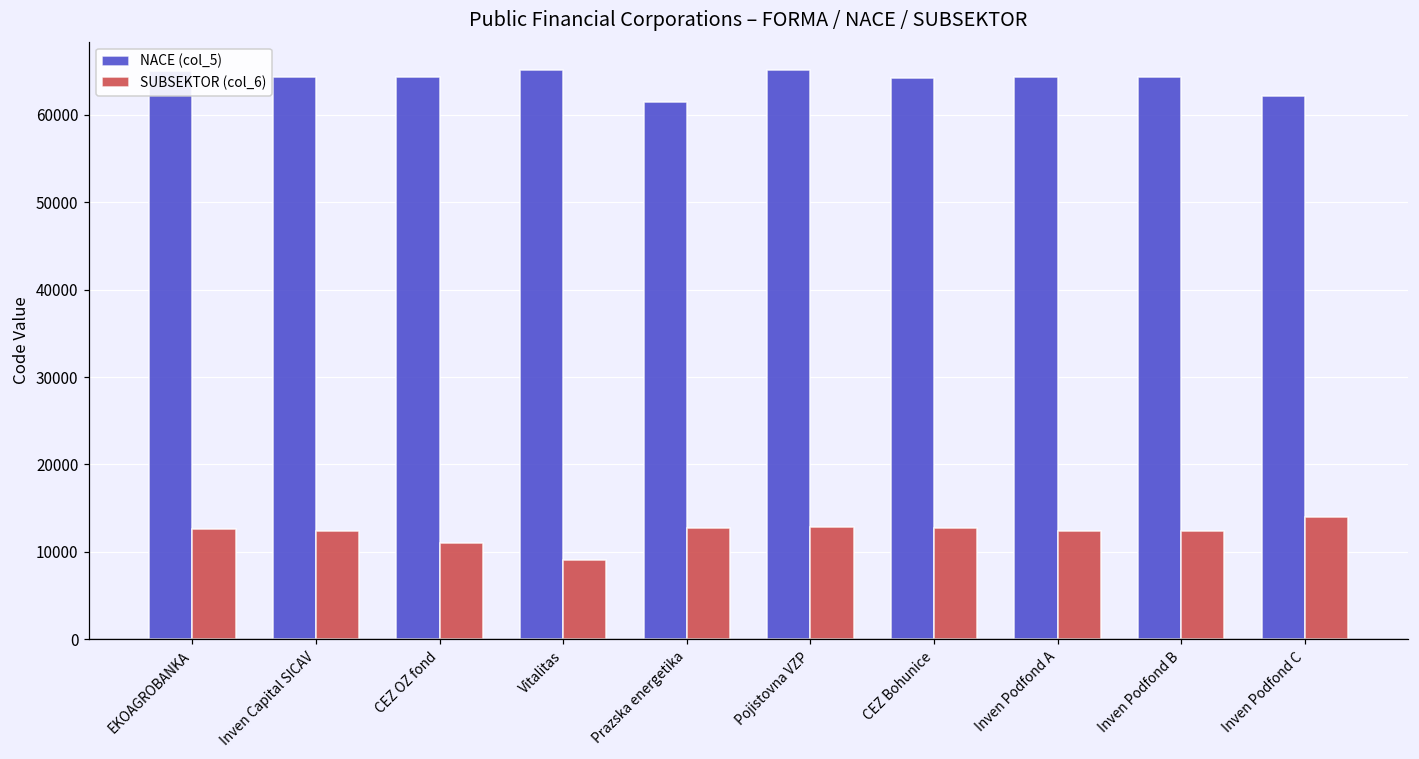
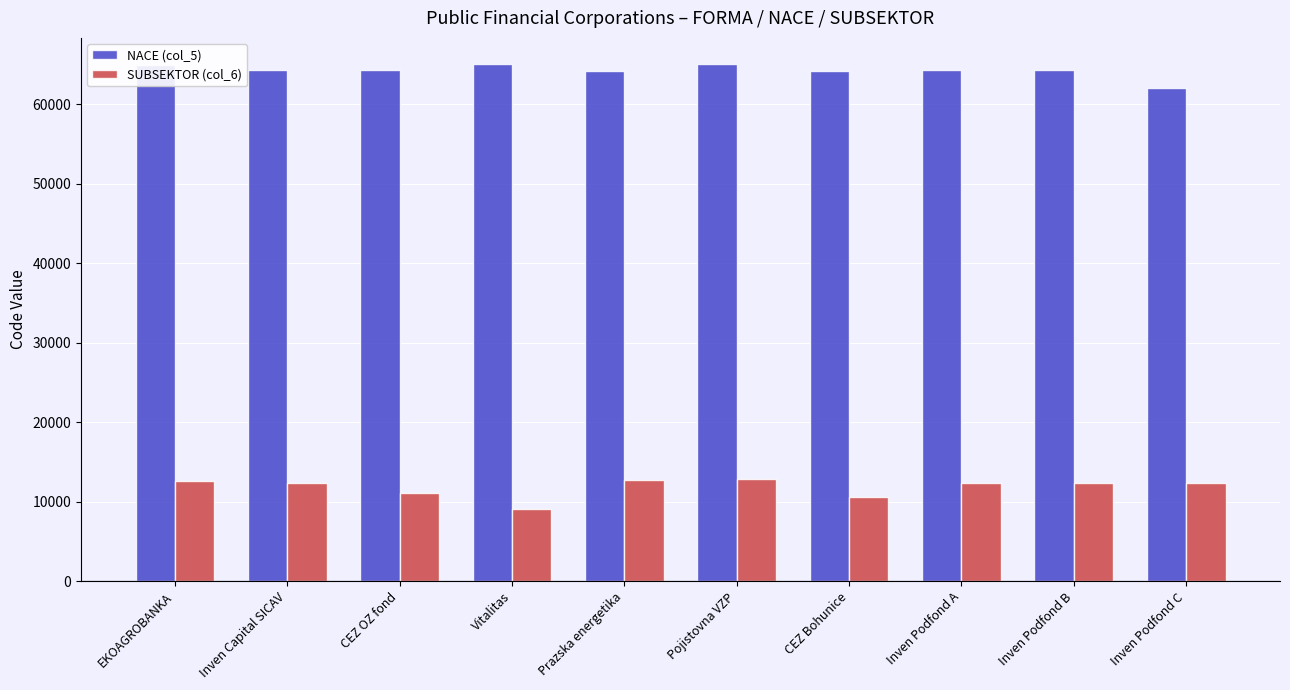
  {
    "NACE (col_5)": {
      "Inven Capital SICAV": 64000,
      "CEZ OZ fond": 64000,
      "Vitalitas": 65000,
-     "Prazska energetika": 62000,
+     "Prazska energetika": 64000,
      "Pojistovna VZP": 65000,
      "CEZ Bohunice": 64000,
      "Inven Podfond A": 64000,
      "Inven Podfond B": 64000,
      "Inven Podfond C": 62000
    },
    "SUBSEKTOR (col_6)": {
      "EKOAGROBANKA": 13000,
      "Inven Capital SICAV": 12000,
      "CEZ OZ fond": 11000,
      "Vitalitas": 9000,
      "Prazska energetika": 13000,
      "Pojistovna VZP": 13000,
-     "CEZ Bohunice": 13000,
+     "CEZ Bohunice": 11000,
      "Inven Podfond A": 12000,
      "Inven Podfond B": 12000,
-     "Inven Podfond C": 14000
+     "Inven Podfond C": 12000
    }
  }
